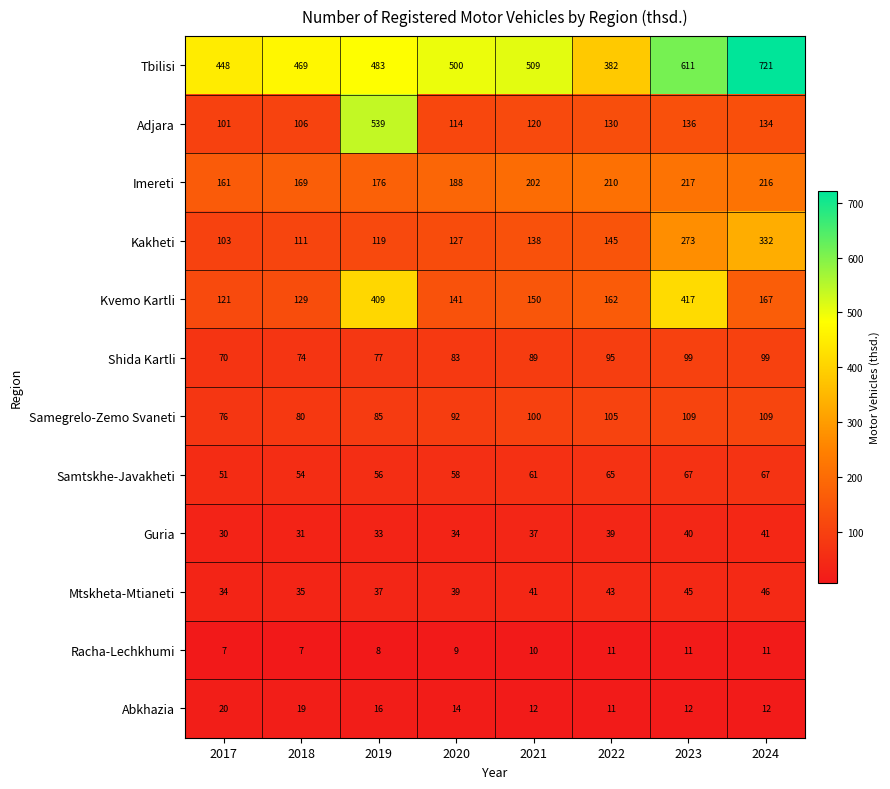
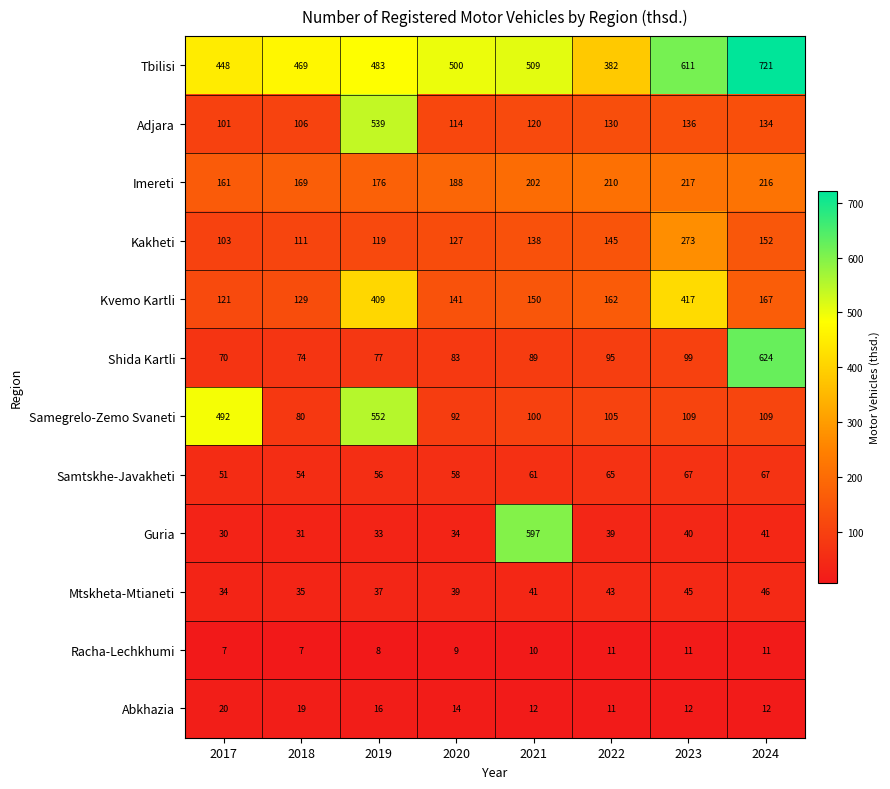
  {
    "Tbilisi": {
      "2017": 448,
      "2018": 469,
      "2019": 483,
      "2020": 500,
      "2021": 509,
      "2022": 382,
      "2023": 611,
      "2024": 721
    },
    "Adjara": {
      "2017": 101,
      "2018": 106,
      "2019": 539,
      "2020": 114,
      "2021": 120,
      "2022": 130,
      "2023": 136,
      "2024": 134
    },
    "Imereti": {
      "2017": 161,
      "2018": 169,
      "2019": 176,
      "2020": 188,
      "2021": 202,
      "2022": 210,
      "2023": 217,
      "2024": 216
    },
    "Kakheti": {
      "2017": 103,
      "2018": 111,
      "2019": 119,
      "2020": 127,
      "2021": 138,
      "2022": 145,
      "2023": 273,
-     "2024": 332
+     "2024": 152
    },
    "Kvemo Kartli": {
      "2017": 121,
      "2018": 129,
      "2019": 409,
      "2020": 141,
      "2021": 150,
      "2022": 162,
      "2023": 417,
      "2024": 167
    },
    "Shida Kartli": {
      "2017": 70,
      "2018": 74,
      "2019": 77,
      "2020": 83,
      "2021": 89,
      "2022": 95,
      "2023": 99,
-     "2024": 99
+     "2024": 624
    },
    "Samegrelo-Zemo Svaneti": {
-     "2017": 76,
+     "2017": 492,
      "2018": 80,
-     "2019": 85,
+     "2019": 552,
      "2020": 92,
      "2021": 100,
      "2022": 105,
      "2023": 109,
      "2024": 109
    },
    "Samtskhe-Javakheti": {
      "2017": 51,
      "2018": 54,
      "2019": 56,
      "2020": 58,
      "2021": 61,
      "2022": 65,
      "2023": 67,
      "2024": 67
    },
    "Guria": {
      "2017": 30,
      "2018": 31,
      "2019": 33,
      "2020": 34,
-     "2021": 37,
+     "2021": 597,
      "2022": 39,
      "2023": 40,
      "2024": 41
    },
    "Mtskheta-Mtianeti": {
      "2017": 34,
      "2018": 35,
      "2019": 37,
      "2020": 39,
      "2021": 41,
      "2022": 43,
      "2023": 45,
      "2024": 46
    },
    "Racha-Lechkhumi": {
      "2017": 7,
      "2018": 7,
      "2019": 8,
      "2020": 9,
      "2021": 10,
      "2022": 11,
      "2023": 11,
      "2024": 11
    },
    "Abkhazia": {
      "2017": 20,
      "2018": 19,
      "2019": 16,
      "2020": 14,
      "2021": 12,
      "2022": 11,
      "2023": 12,
      "2024": 12
    }
  }
